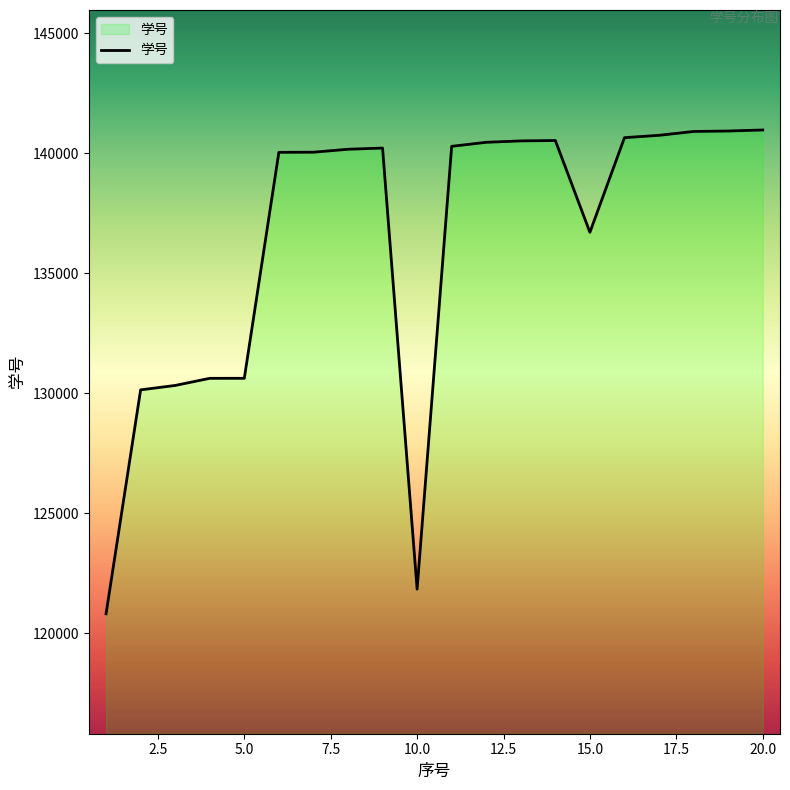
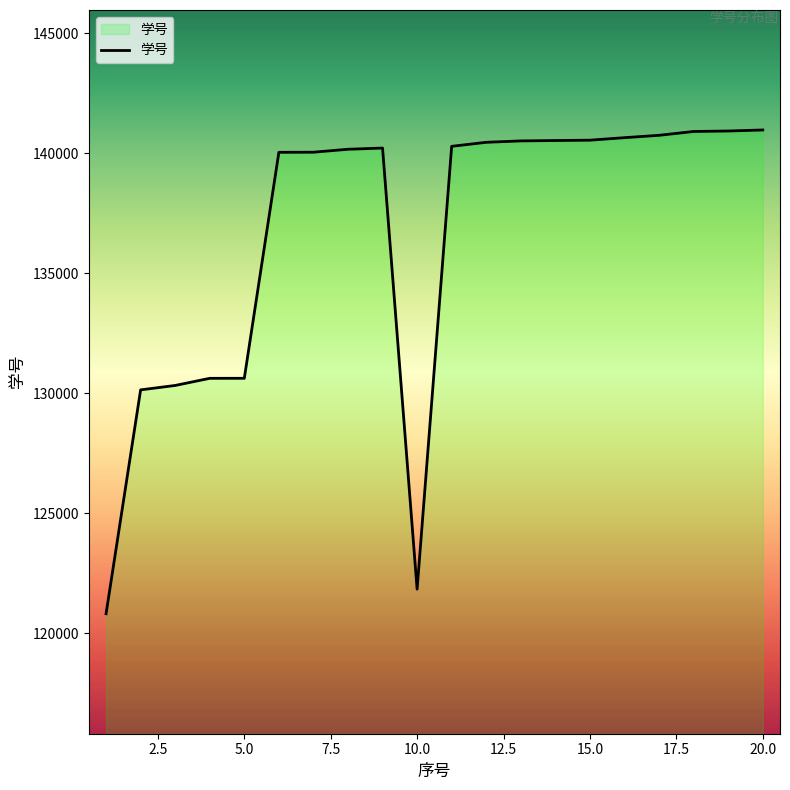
  {
    "5.0": 130600,
    "10.0": 121800,
-   "15.0": 136700,
+   "15.0": 140500,
    "20.0": 141000
  }
